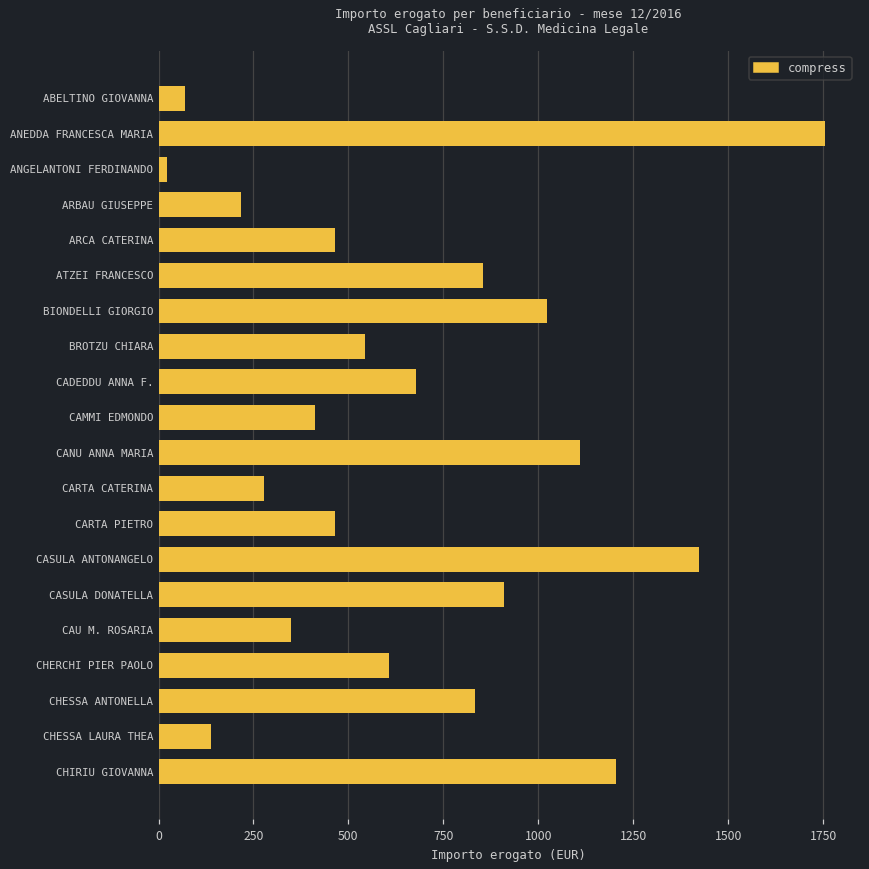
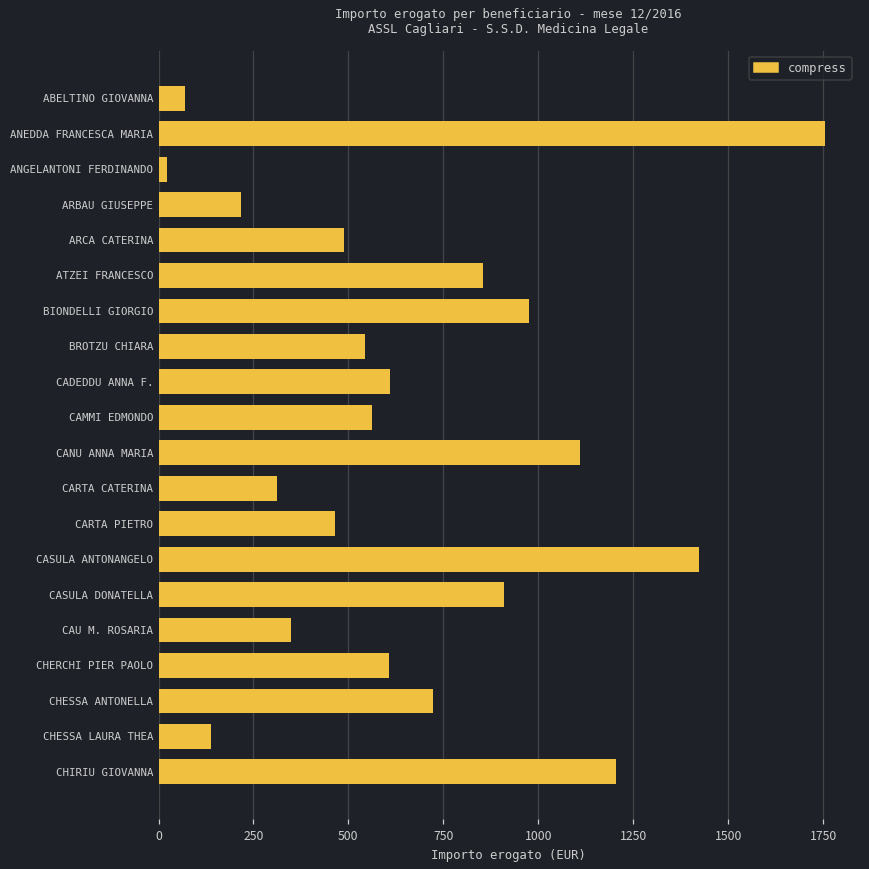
  {
    "ABELTINO GIOVANNA": 70,
    "ANEDDA FRANCESCA MARIA": 1750,
    "ANGELANTONI FERDINANDO": 20,
    "ARBAU GIUSEPPE": 220,
-   "ARCA CATERINA": 470,
+   "ARCA CATERINA": 490,
    "ATZEI FRANCESCO": 850,
-   "BIONDELLI GIORGIO": 1020,
+   "BIONDELLI GIORGIO": 980,
    "BROTZU CHIARA": 540,
-   "CADEDDU ANNA F.": 680,
-   "CAMMI EDMONDO": 410,
+   "CADEDDU ANNA F.": 610,
+   "CAMMI EDMONDO": 560,
    "CANU ANNA MARIA": 1110,
-   "CARTA CATERINA": 280,
+   "CARTA CATERINA": 310,
    "CARTA PIETRO": 470,
    "CASULA ANTONANGELO": 1420,
    "CASULA DONATELLA": 910,
    "CAU M. ROSARIA": 350,
    "CHERCHI PIER PAOLO": 610,
-   "CHESSA ANTONELLA": 830,
+   "CHESSA ANTONELLA": 720,
    "CHESSA LAURA THEA": 140,
    "CHIRIU GIOVANNA": 1200
  }
